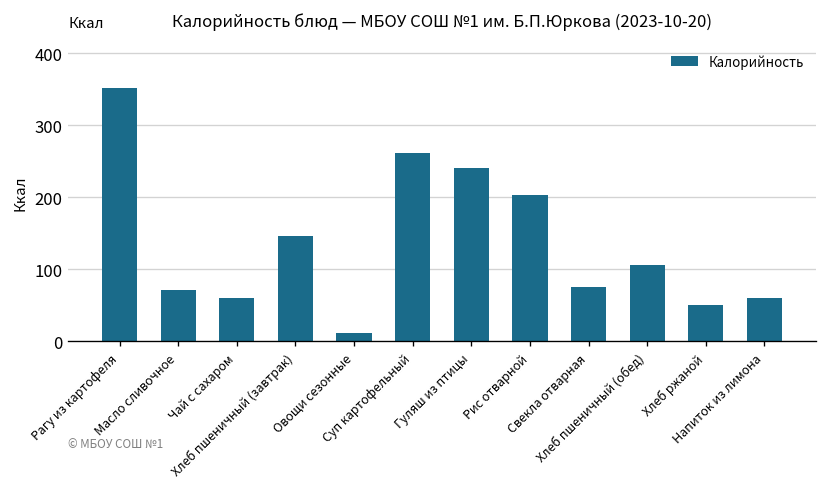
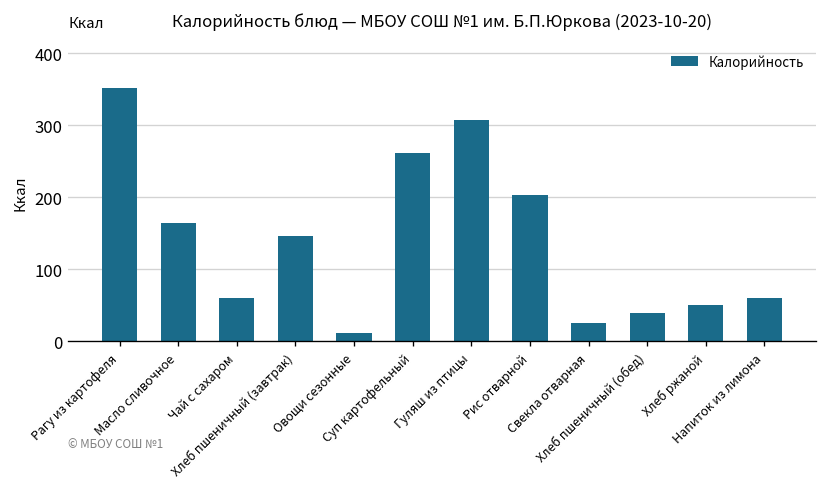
  {
    "Рагу из картофеля": 350,
-   "Масло сливочное": 70,
+   "Масло сливочное": 160,
    "Чай с сахаром": 60,
    "Хлеб пшеничный (завтрак)": 150,
    "Овощи сезонные": 10,
    "Суп картофельный": 260,
-   "Гуляш из птицы": 240,
+   "Гуляш из птицы": 310,
    "Рис отварной": 200,
-   "Свекла отварная": 80,
-   "Хлеб пшеничный (обед)": 110,
+   "Свекла отварная": 30,
+   "Хлеб пшеничный (обед)": 40,
    "Хлеб ржаной": 50,
    "Напиток из лимона": 60
  }
